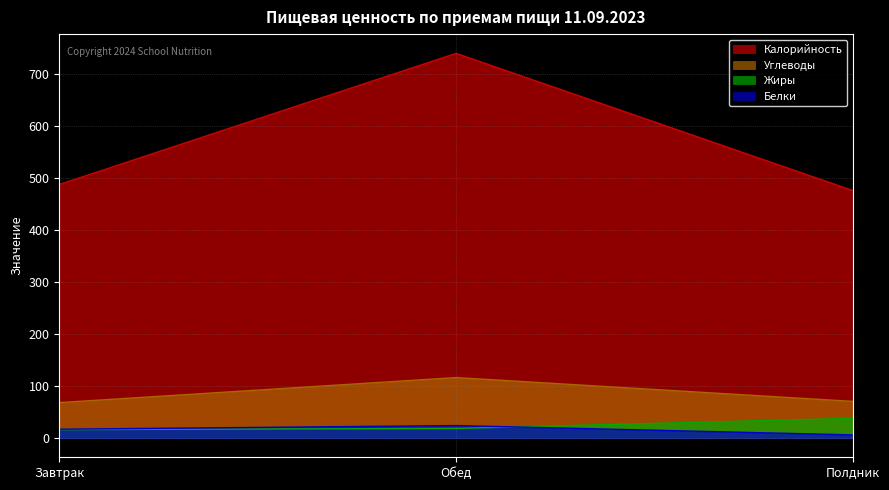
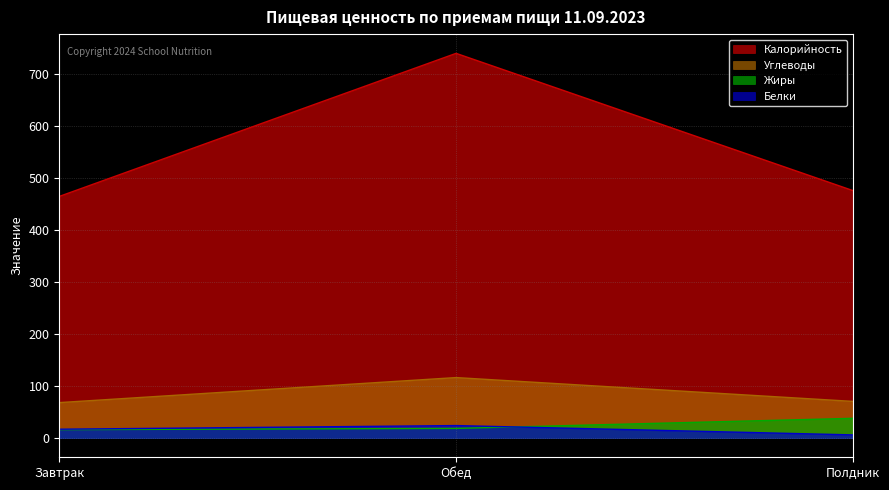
  {
    "Калорийность": {
-     "Завтрак": 490,
+     "Завтрак": 460,
      "Обед": 740,
      "Полдник": 480
    },
    "Углеводы": {
      "Завтрак": 70,
      "Обед": 120,
      "Полдник": 70
    },
    "Жиры": {
      "Обед": 20,
      "Полдник": 40
    },
    "Белки": {
      "Обед": 20,
      "Полдник": 10
    }
  }
